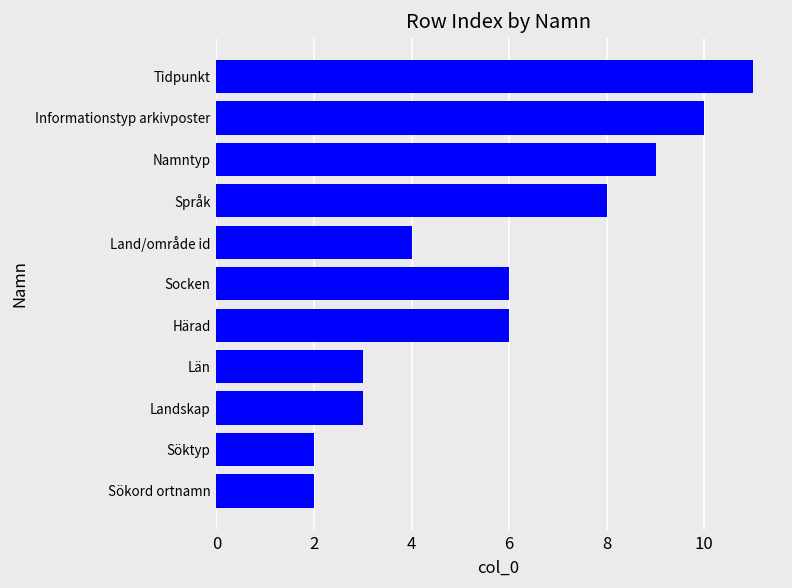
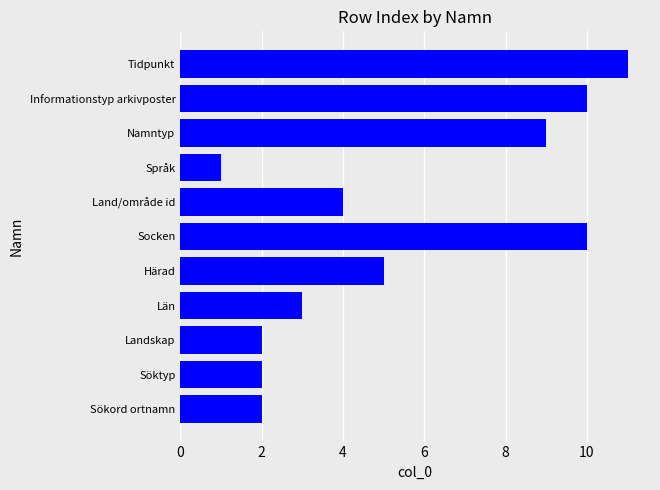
  {
    "Tidpunkt": 11,
    "Informationstyp arkivposter": 10,
    "Namntyp": 9,
-   "Språk": 8,
+   "Språk": 1,
    "Land/område id": 4,
-   "Socken": 6,
-   "Härad": 6,
+   "Socken": 10,
+   "Härad": 5,
    "Län": 3,
-   "Landskap": 3,
+   "Landskap": 2,
    "Söktyp": 2,
    "Sökord ortnamn": 2
  }
